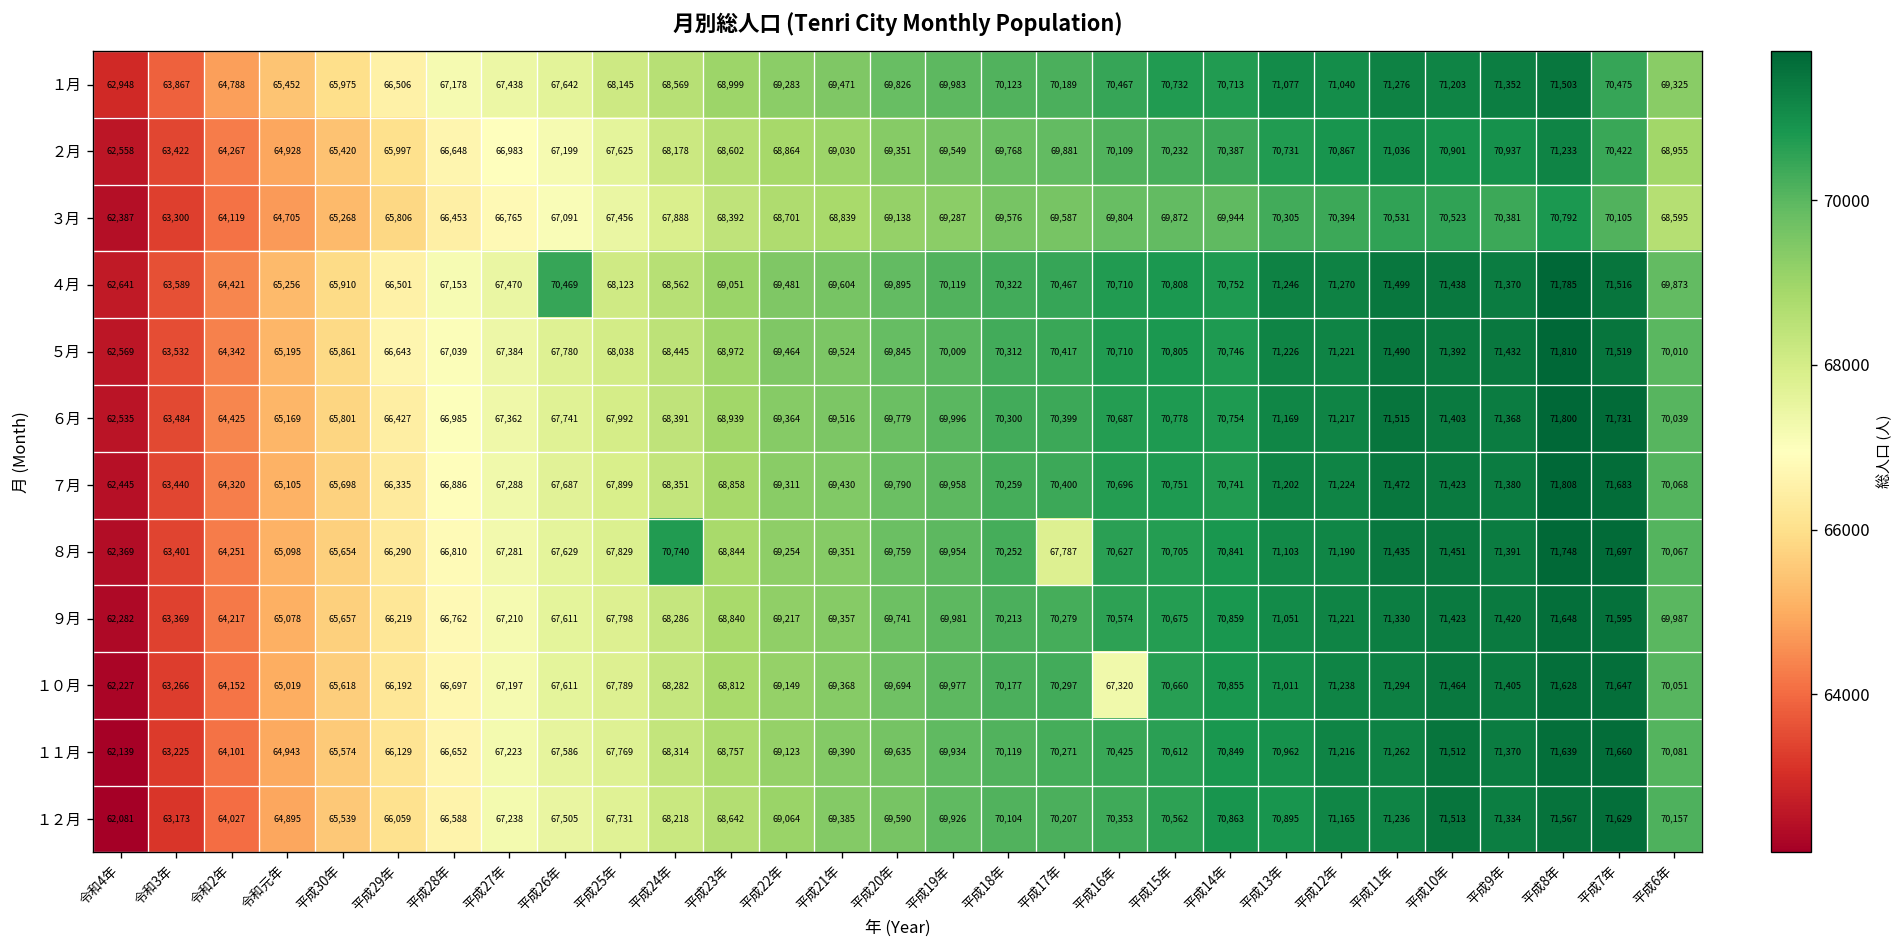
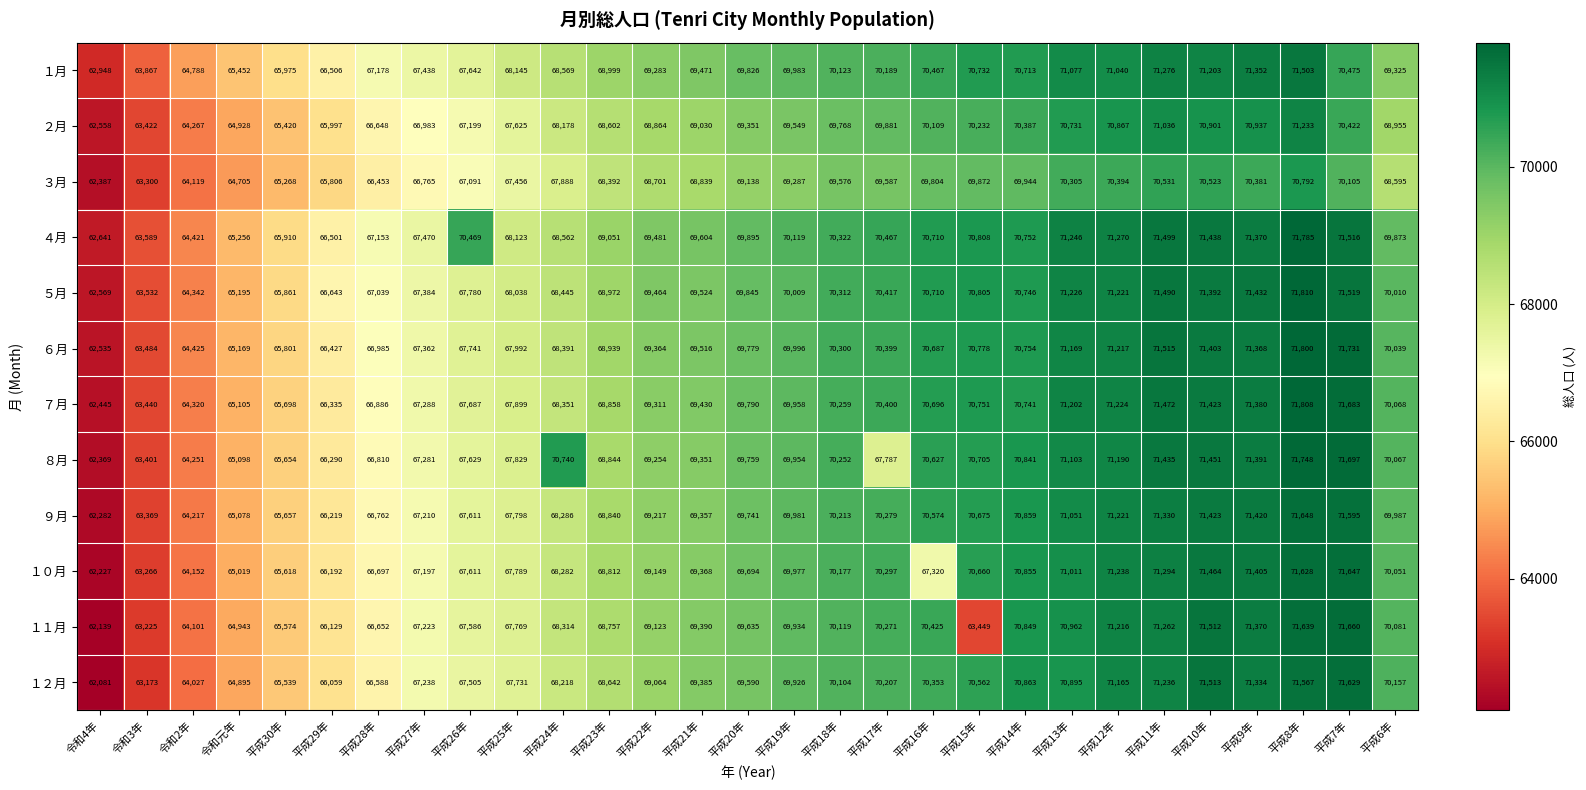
  {
    "１１月": {
      "令和4年": "62,139",
      "令和3年": "63,225",
      "令和2年": "64,101",
      "令和元年": "64,943",
      "平成30年": "65,574",
      "平成29年": "66,129",
      "平成28年": "66,652",
      "平成27年": "67,223",
      "平成26年": "67,586",
      "平成25年": "67,769",
      "平成24年": "68,314",
      "平成23年": "68,757",
      "平成22年": "69,123",
      "平成21年": "69,390",
      "平成20年": "69,635",
      "平成19年": "69,934",
      "平成18年": "70,119",
      "平成17年": "70,271",
      "平成16年": "70,425",
-     "平成15年": "70,612",
+     "平成15年": "63,449",
      "平成14年": "70,849",
      "平成13年": "70,962",
      "平成12年": "71,216",
      "平成11年": "71,262",
      "平成10年": "71,512",
      "平成9年": "71,370",
      "平成8年": "71,639",
      "平成7年": "71,660",
      "平成6年": "70,081"
    }
  }
